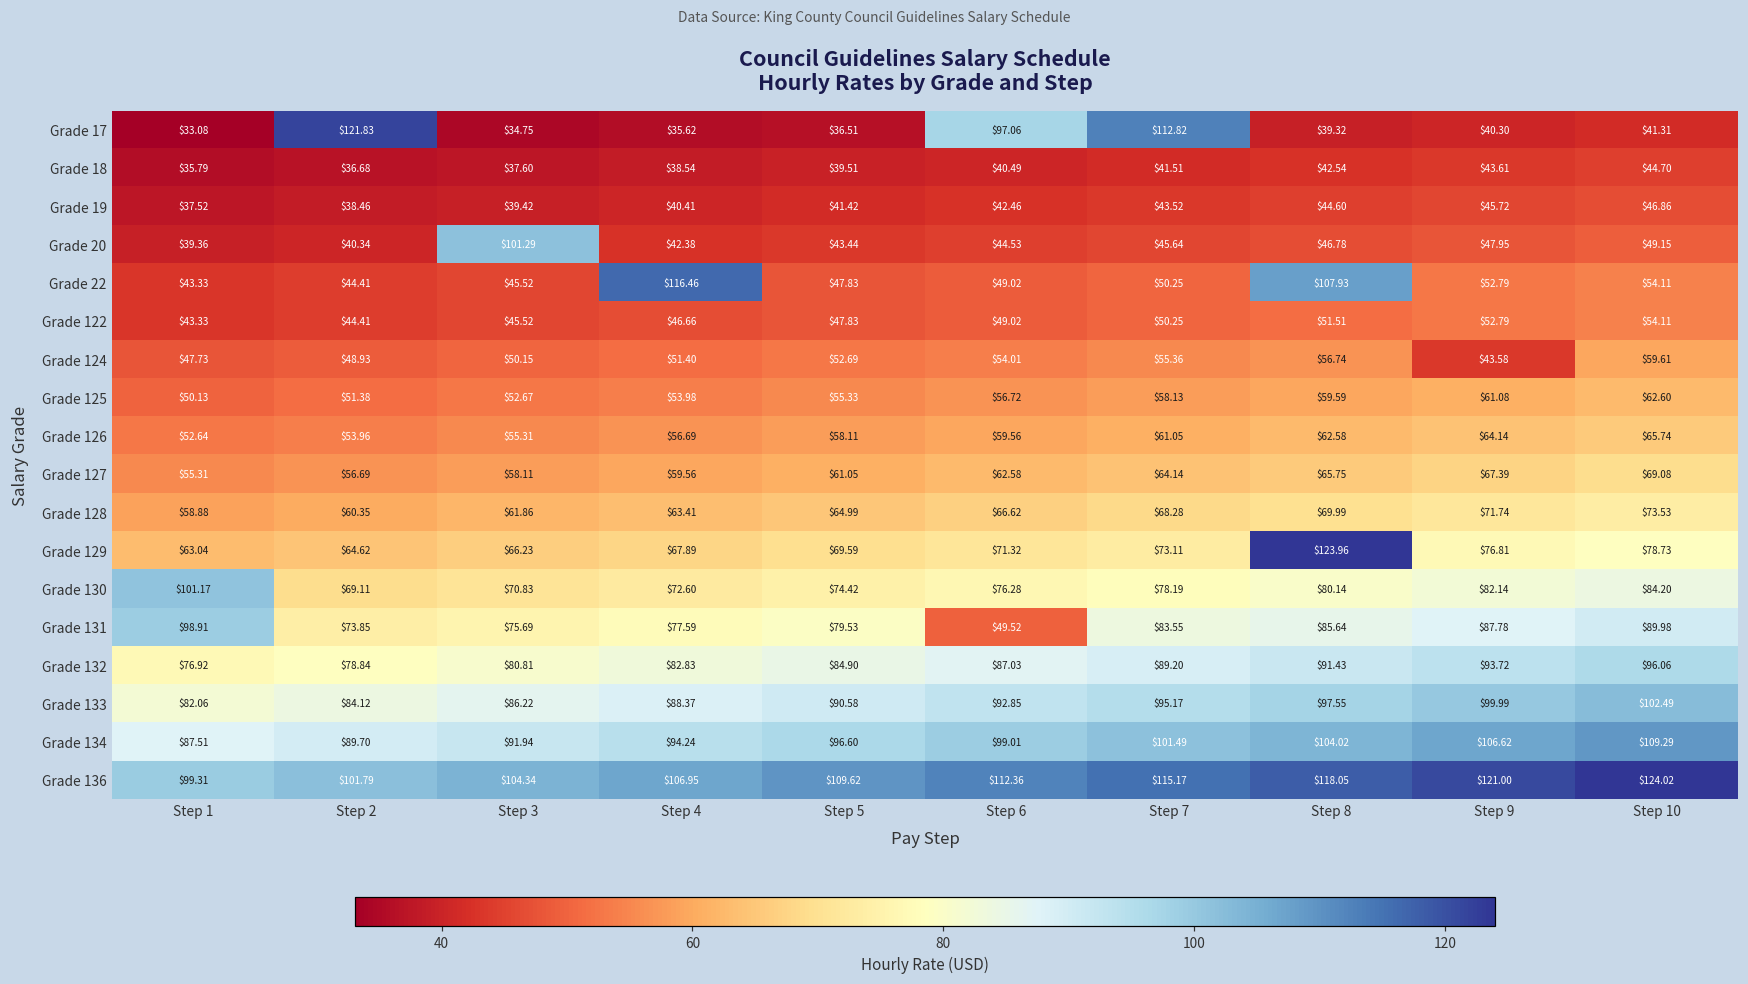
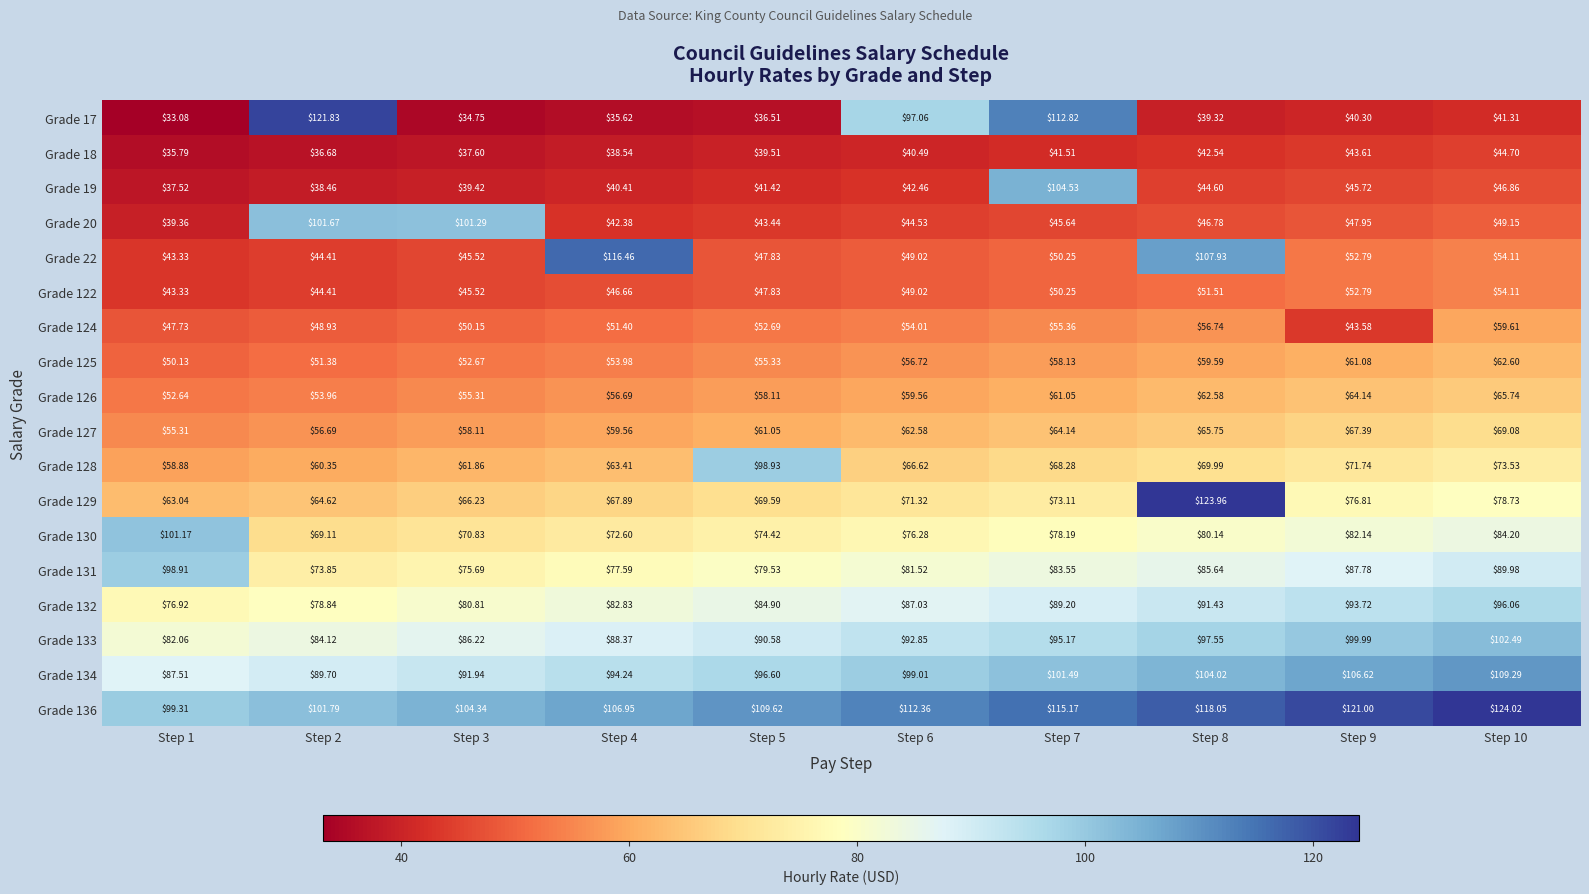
  {
    "Grade 17": {
      "Step 1": "$33.08",
      "Step 2": "$121.83",
      "Step 3": "$34.75",
      "Step 4": "$35.62",
      "Step 5": "$36.51",
      "Step 6": "$97.06",
      "Step 7": "$112.82",
      "Step 8": "$39.32",
      "Step 9": "$40.30",
      "Step 10": "$41.31"
    },
    "Grade 18": {
      "Step 1": "$35.79",
      "Step 2": "$36.68",
      "Step 3": "$37.60",
      "Step 4": "$38.54",
      "Step 5": "$39.51",
      "Step 6": "$40.49",
      "Step 7": "$41.51",
      "Step 8": "$42.54",
      "Step 9": "$43.61",
      "Step 10": "$44.70"
    },
    "Grade 19": {
      "Step 1": "$37.52",
      "Step 2": "$38.46",
      "Step 3": "$39.42",
      "Step 4": "$40.41",
      "Step 5": "$41.42",
      "Step 6": "$42.46",
-     "Step 7": "$43.52",
+     "Step 7": "$104.53",
      "Step 8": "$44.60",
      "Step 9": "$45.72",
      "Step 10": "$46.86"
    },
    "Grade 20": {
      "Step 1": "$39.36",
-     "Step 2": "$40.34",
+     "Step 2": "$101.67",
      "Step 3": "$101.29",
      "Step 4": "$42.38",
      "Step 5": "$43.44",
      "Step 6": "$44.53",
      "Step 7": "$45.64",
      "Step 8": "$46.78",
      "Step 9": "$47.95",
      "Step 10": "$49.15"
    },
    "Grade 22": {
      "Step 1": "$43.33",
      "Step 2": "$44.41",
      "Step 3": "$45.52",
      "Step 4": "$116.46",
      "Step 5": "$47.83",
      "Step 6": "$49.02",
      "Step 7": "$50.25",
      "Step 8": "$107.93",
      "Step 9": "$52.79",
      "Step 10": "$54.11"
    },
    "Grade 122": {
      "Step 1": "$43.33",
      "Step 2": "$44.41",
      "Step 3": "$45.52",
      "Step 4": "$46.66",
      "Step 5": "$47.83",
      "Step 6": "$49.02",
      "Step 7": "$50.25",
      "Step 8": "$51.51",
      "Step 9": "$52.79",
      "Step 10": "$54.11"
    },
    "Grade 124": {
      "Step 1": "$47.73",
      "Step 2": "$48.93",
      "Step 3": "$50.15",
      "Step 4": "$51.40",
      "Step 5": "$52.69",
      "Step 6": "$54.01",
      "Step 7": "$55.36",
      "Step 8": "$56.74",
      "Step 9": "$43.58",
      "Step 10": "$59.61"
    },
    "Grade 125": {
      "Step 1": "$50.13",
      "Step 2": "$51.38",
      "Step 3": "$52.67",
      "Step 4": "$53.98",
      "Step 5": "$55.33",
      "Step 6": "$56.72",
      "Step 7": "$58.13",
      "Step 8": "$59.59",
      "Step 9": "$61.08",
      "Step 10": "$62.60"
    },
    "Grade 126": {
      "Step 1": "$52.64",
      "Step 2": "$53.96",
      "Step 3": "$55.31",
      "Step 4": "$56.69",
      "Step 5": "$58.11",
      "Step 6": "$59.56",
      "Step 7": "$61.05",
      "Step 8": "$62.58",
      "Step 9": "$64.14",
      "Step 10": "$65.74"
    },
    "Grade 127": {
      "Step 1": "$55.31",
      "Step 2": "$56.69",
      "Step 3": "$58.11",
      "Step 4": "$59.56",
      "Step 5": "$61.05",
      "Step 6": "$62.58",
      "Step 7": "$64.14",
      "Step 8": "$65.75",
      "Step 9": "$67.39",
      "Step 10": "$69.08"
    },
    "Grade 128": {
      "Step 1": "$58.88",
      "Step 2": "$60.35",
      "Step 3": "$61.86",
      "Step 4": "$63.41",
-     "Step 5": "$64.99",
+     "Step 5": "$98.93",
      "Step 6": "$66.62",
      "Step 7": "$68.28",
      "Step 8": "$69.99",
      "Step 9": "$71.74",
      "Step 10": "$73.53"
    },
    "Grade 129": {
      "Step 1": "$63.04",
      "Step 2": "$64.62",
      "Step 3": "$66.23",
      "Step 4": "$67.89",
      "Step 5": "$69.59",
      "Step 6": "$71.32",
      "Step 7": "$73.11",
      "Step 8": "$123.96",
      "Step 9": "$76.81",
      "Step 10": "$78.73"
    },
    "Grade 130": {
      "Step 1": "$101.17",
      "Step 2": "$69.11",
      "Step 3": "$70.83",
      "Step 4": "$72.60",
      "Step 5": "$74.42",
      "Step 6": "$76.28",
      "Step 7": "$78.19",
      "Step 8": "$80.14",
      "Step 9": "$82.14",
      "Step 10": "$84.20"
    },
    "Grade 131": {
      "Step 1": "$98.91",
      "Step 2": "$73.85",
      "Step 3": "$75.69",
      "Step 4": "$77.59",
      "Step 5": "$79.53",
-     "Step 6": "$49.52",
+     "Step 6": "$81.52",
      "Step 7": "$83.55",
      "Step 8": "$85.64",
      "Step 9": "$87.78",
      "Step 10": "$89.98"
    },
    "Grade 132": {
      "Step 1": "$76.92",
      "Step 2": "$78.84",
      "Step 3": "$80.81",
      "Step 4": "$82.83",
      "Step 5": "$84.90",
      "Step 6": "$87.03",
      "Step 7": "$89.20",
      "Step 8": "$91.43",
      "Step 9": "$93.72",
      "Step 10": "$96.06"
    },
    "Grade 133": {
      "Step 1": "$82.06",
      "Step 2": "$84.12",
      "Step 3": "$86.22",
      "Step 4": "$88.37",
      "Step 5": "$90.58",
      "Step 6": "$92.85",
      "Step 7": "$95.17",
      "Step 8": "$97.55",
      "Step 9": "$99.99",
      "Step 10": "$102.49"
    },
    "Grade 134": {
      "Step 1": "$87.51",
      "Step 2": "$89.70",
      "Step 3": "$91.94",
      "Step 4": "$94.24",
      "Step 5": "$96.60",
      "Step 6": "$99.01",
      "Step 7": "$101.49",
      "Step 8": "$104.02",
      "Step 9": "$106.62",
      "Step 10": "$109.29"
    },
    "Grade 136": {
      "Step 1": "$99.31",
      "Step 2": "$101.79",
      "Step 3": "$104.34",
      "Step 4": "$106.95",
      "Step 5": "$109.62",
      "Step 6": "$112.36",
      "Step 7": "$115.17",
      "Step 8": "$118.05",
      "Step 9": "$121.00",
      "Step 10": "$124.02"
    }
  }
